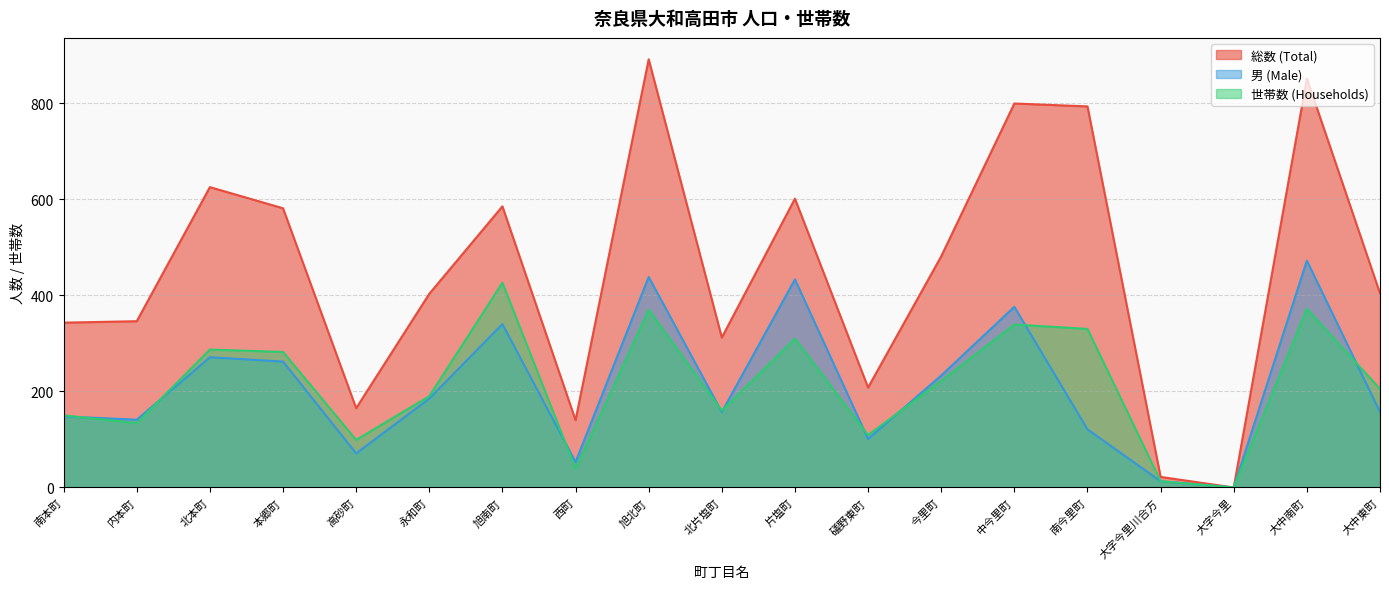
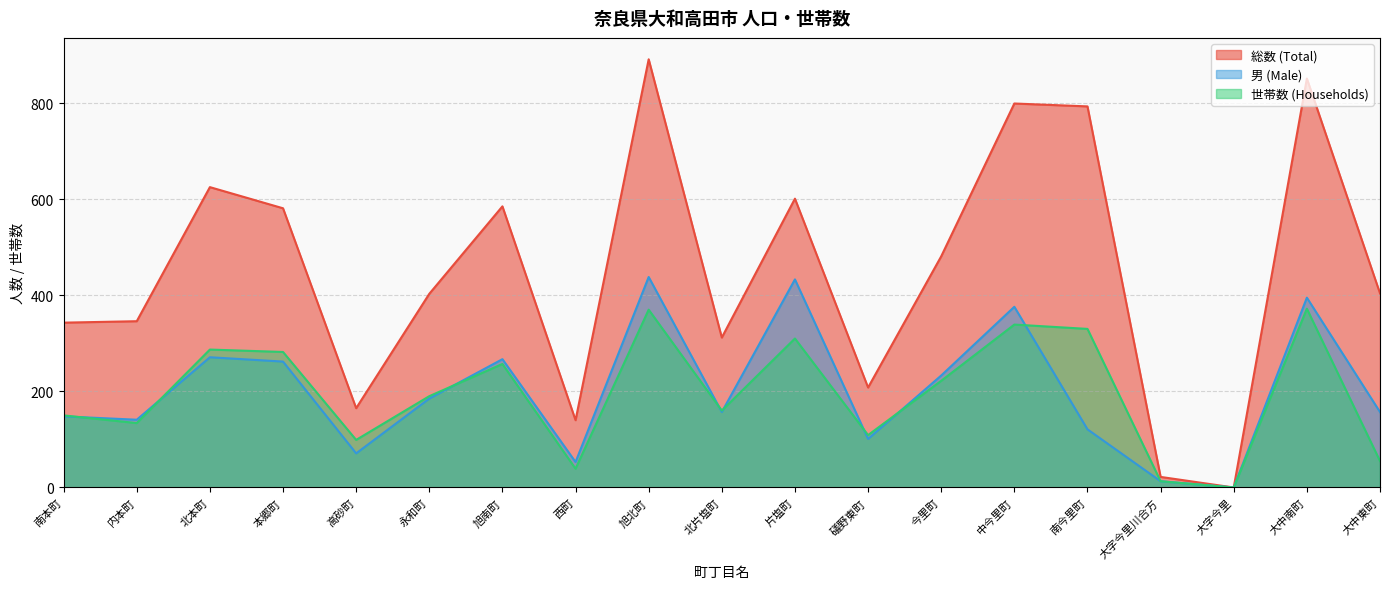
  {
    "総数 (Total)": {
      "南本町": 340,
      "内本町": 350,
      "北本町": 630,
      "本郷町": 580,
      "高砂町": 170,
      "永和町": 400,
      "旭南町": 590,
      "西町": 140,
      "旭北町": 890,
      "北片塩町": 310,
      "片塩町": 600,
      "礒野東町": 210,
      "今里町": 480,
      "中今里町": 800,
      "南今里町": 790,
      "大字今里川合方": 20,
      "大中東町": 400
    },
    "男 (Male)": {
      "内本町": 140,
      "北本町": 270,
      "本郷町": 260,
      "高砂町": 70,
-     "旭南町": 340,
+     "旭南町": 270,
      "西町": 50,
      "旭北町": 440,
      "片塩町": 430,
      "礒野東町": 100,
      "今里町": 230,
      "中今里町": 380,
      "南今里町": 120,
-     "大中南町": 470,
+     "大中南町": 400,
      "大中東町": 160
    },
    "世帯数 (Households)": {
      "内本町": 130,
      "北本町": 290,
      "本郷町": 280,
      "高砂町": 100,
-     "旭南町": 430,
+     "旭南町": 260,
      "西町": 40,
      "旭北町": 370,
      "片塩町": 310,
      "礒野東町": 110,
      "今里町": 220,
      "中今里町": 340,
      "南今里町": 330,
      "大中南町": 370,
-     "大中東町": 210
+     "大中東町": 60
    }
  }
